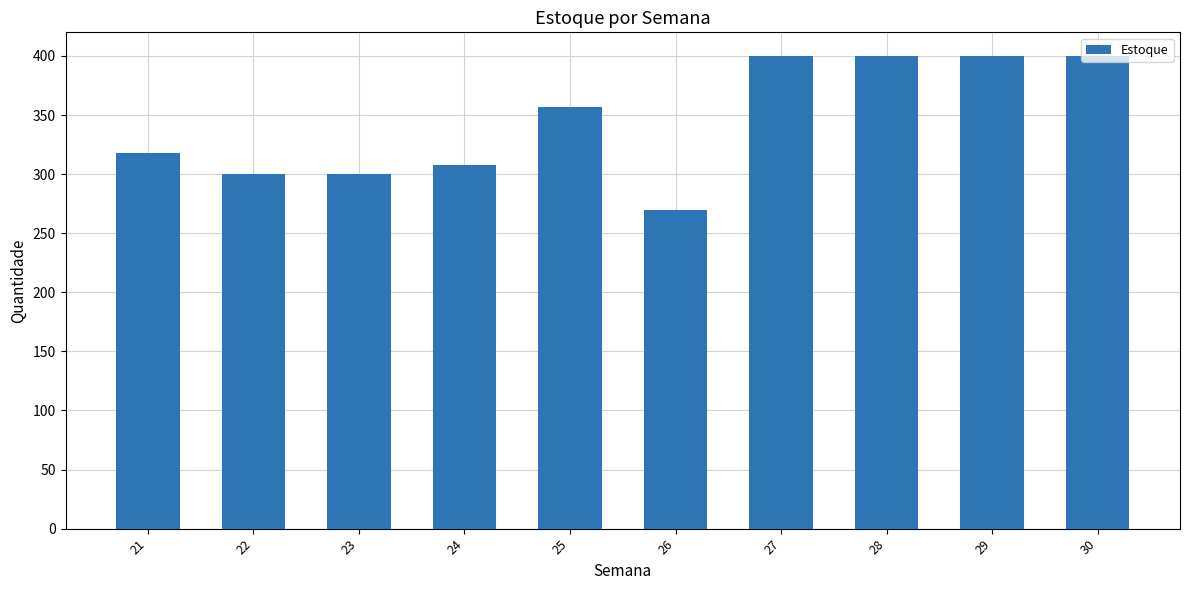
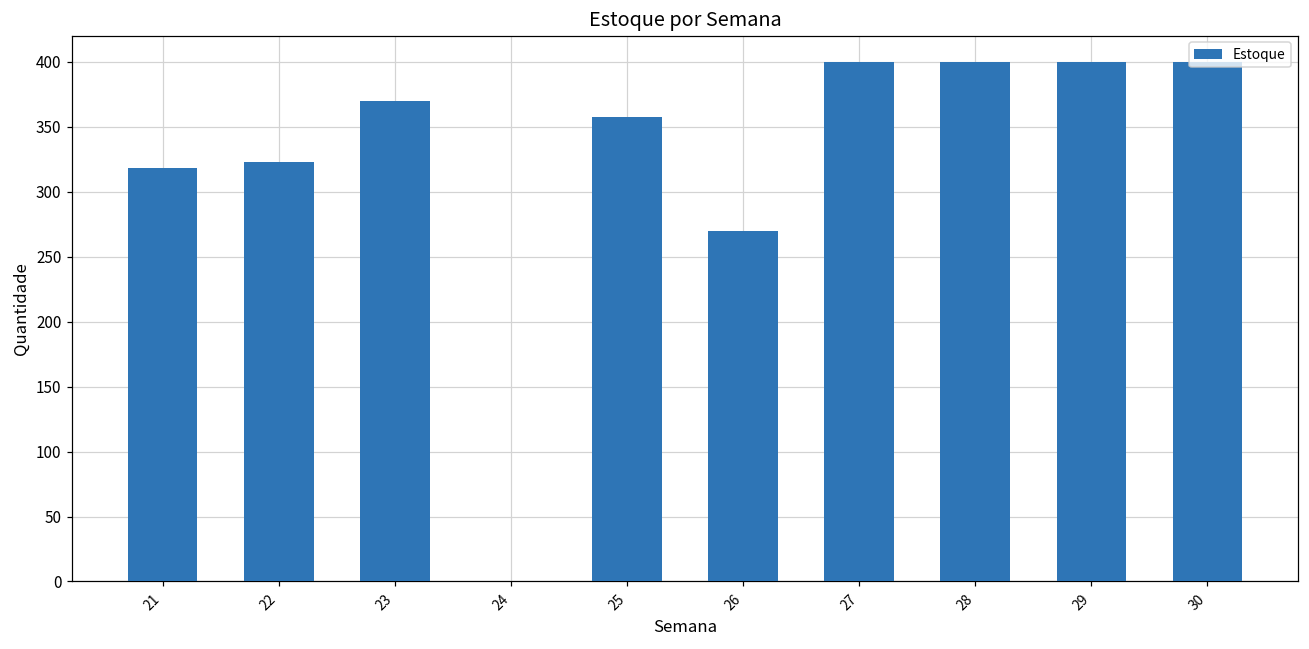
  {
    "21": 318,
-   "22": 300,
-   "23": 300,
-   "24": 308,
+   "22": 323,
+   "23": 370,
+   "24": 0,
    "25": 357,
    "26": 270,
    "27": 400,
    "28": 400,
    "29": 400
  }
